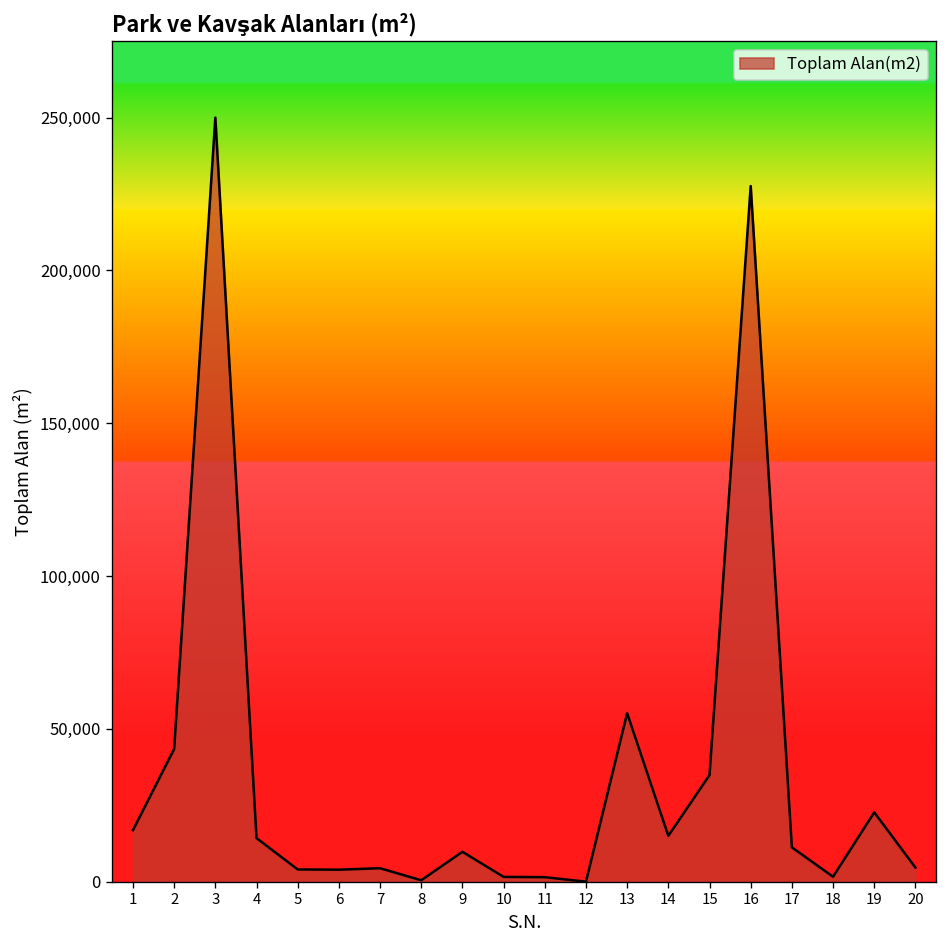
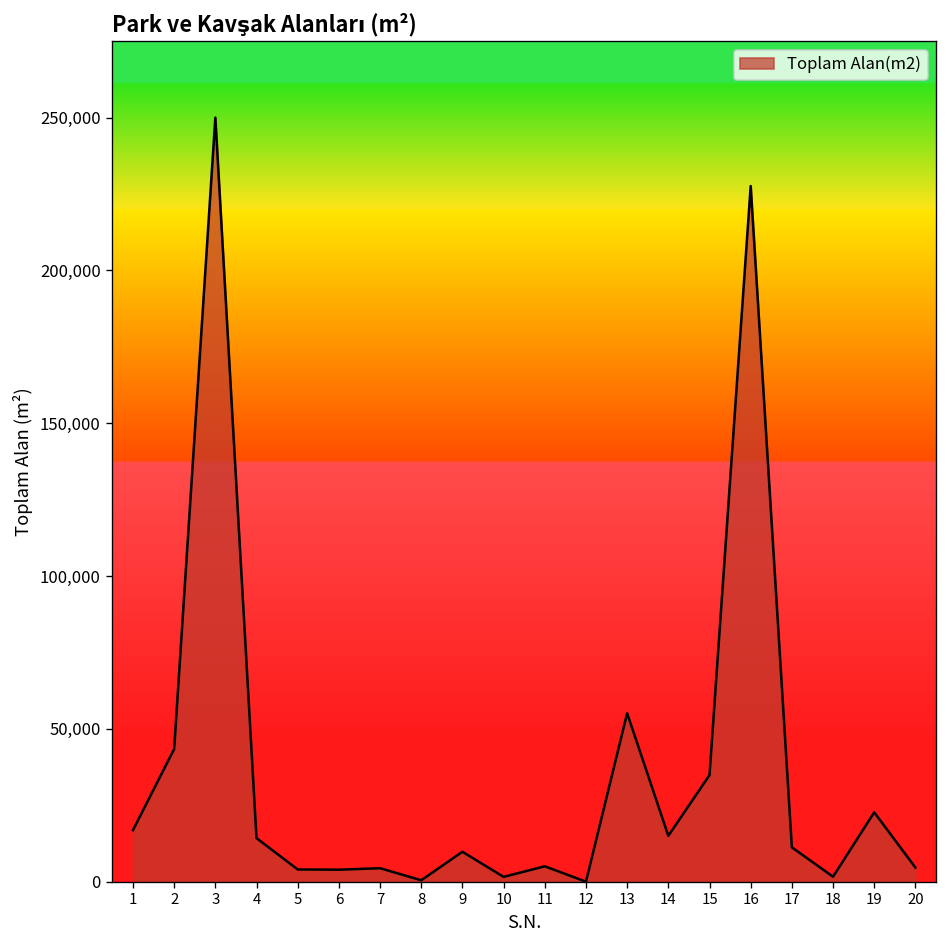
  {
    "1": "17,000",
    "2": "43,000",
    "3": "250,000",
    "4": "14,000",
    "5": "4,000",
    "6": "4,000",
    "7": "4,000",
    "8": "0",
    "9": "10,000",
    "10": "2,000",
-   "11": "1,000",
+   "11": "5,000",
    "12": "0",
    "13": "55,000",
    "14": "15,000",
    "15": "35,000",
    "16": "228,000",
    "17": "11,000",
    "18": "2,000",
    "19": "23,000",
    "20": "5,000"
  }
